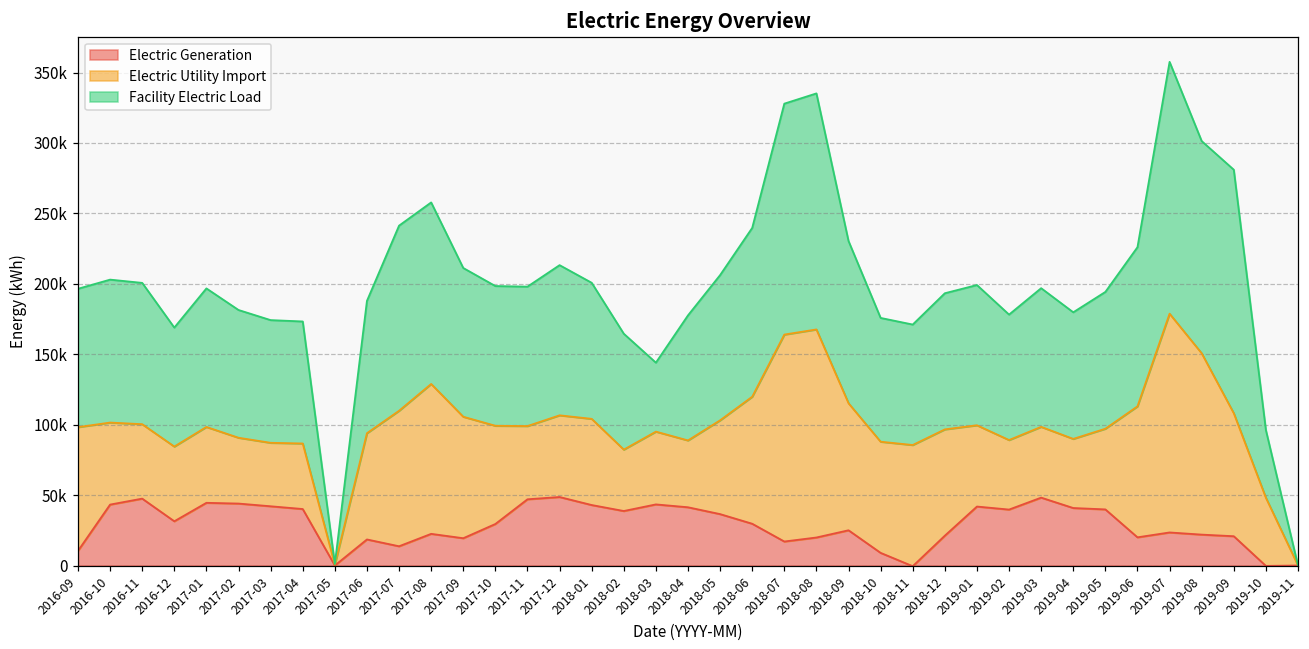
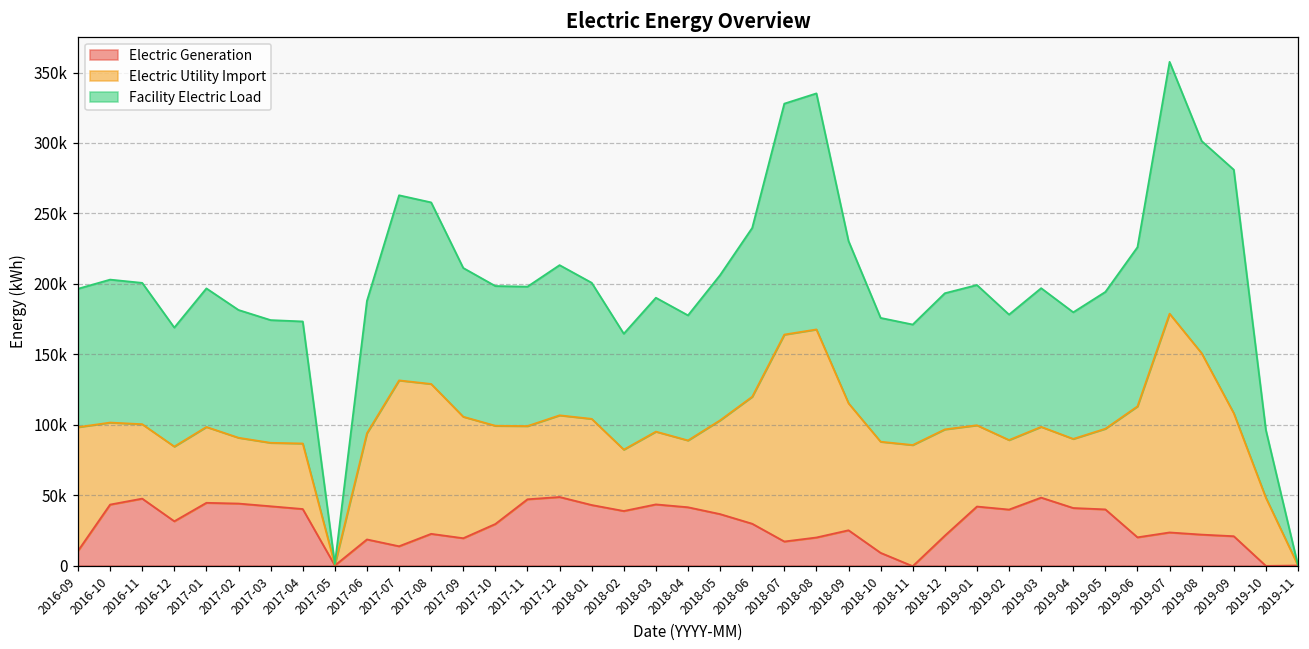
  {
    "Electric Utility Import": {
      "2016-09": 88000,
      "2016-10": 58000,
      "2016-11": 53000,
      "2016-12": 53000,
      "2017-01": 54000,
      "2017-02": 47000,
      "2017-03": 45000,
      "2017-04": 47000,
      "2017-06": 75000,
-     "2017-07": 96000,
+     "2017-07": 118000,
      "2017-08": 106000,
      "2017-09": 86000,
      "2017-10": 70000,
      "2017-11": 52000,
      "2017-12": 58000,
      "2018-01": 61000,
      "2018-02": 44000,
      "2018-03": 52000,
      "2018-04": 47000,
      "2018-05": 67000,
      "2018-06": 90000,
      "2018-07": 147000,
      "2018-08": 148000,
      "2018-09": 90000,
      "2018-10": 79000,
      "2018-11": 86000,
      "2018-12": 75000,
      "2019-01": 58000,
      "2019-02": 49000,
      "2019-03": 50000,
      "2019-04": 49000,
      "2019-05": 57000,
      "2019-06": 93000,
      "2019-07": 155000,
      "2019-08": 129000,
      "2019-09": 87000,
      "2019-10": 48000
    },
    "Facility Electric Load": {
      "2016-09": 98000,
      "2016-10": 101000,
      "2016-11": 100000,
      "2016-12": 84000,
      "2017-01": 98000,
      "2017-02": 91000,
      "2017-03": 87000,
      "2017-04": 87000,
      "2017-06": 94000,
      "2017-07": 131000,
      "2017-08": 129000,
      "2017-09": 106000,
      "2017-10": 99000,
      "2017-11": 99000,
      "2017-12": 107000,
      "2018-01": 97000,
      "2018-02": 82000,
-     "2018-03": 49000,
+     "2018-03": 95000,
      "2018-04": 89000,
      "2018-05": 103000,
      "2018-06": 120000,
      "2018-07": 164000,
      "2018-08": 168000,
      "2018-09": 115000,
      "2018-10": 88000,
      "2018-11": 86000,
      "2018-12": 97000,
      "2019-01": 100000,
      "2019-02": 89000,
      "2019-03": 98000,
      "2019-04": 90000,
      "2019-05": 97000,
      "2019-06": 113000,
      "2019-07": 179000,
      "2019-08": 151000,
      "2019-09": 173000,
      "2019-10": 48000
    }
  }
